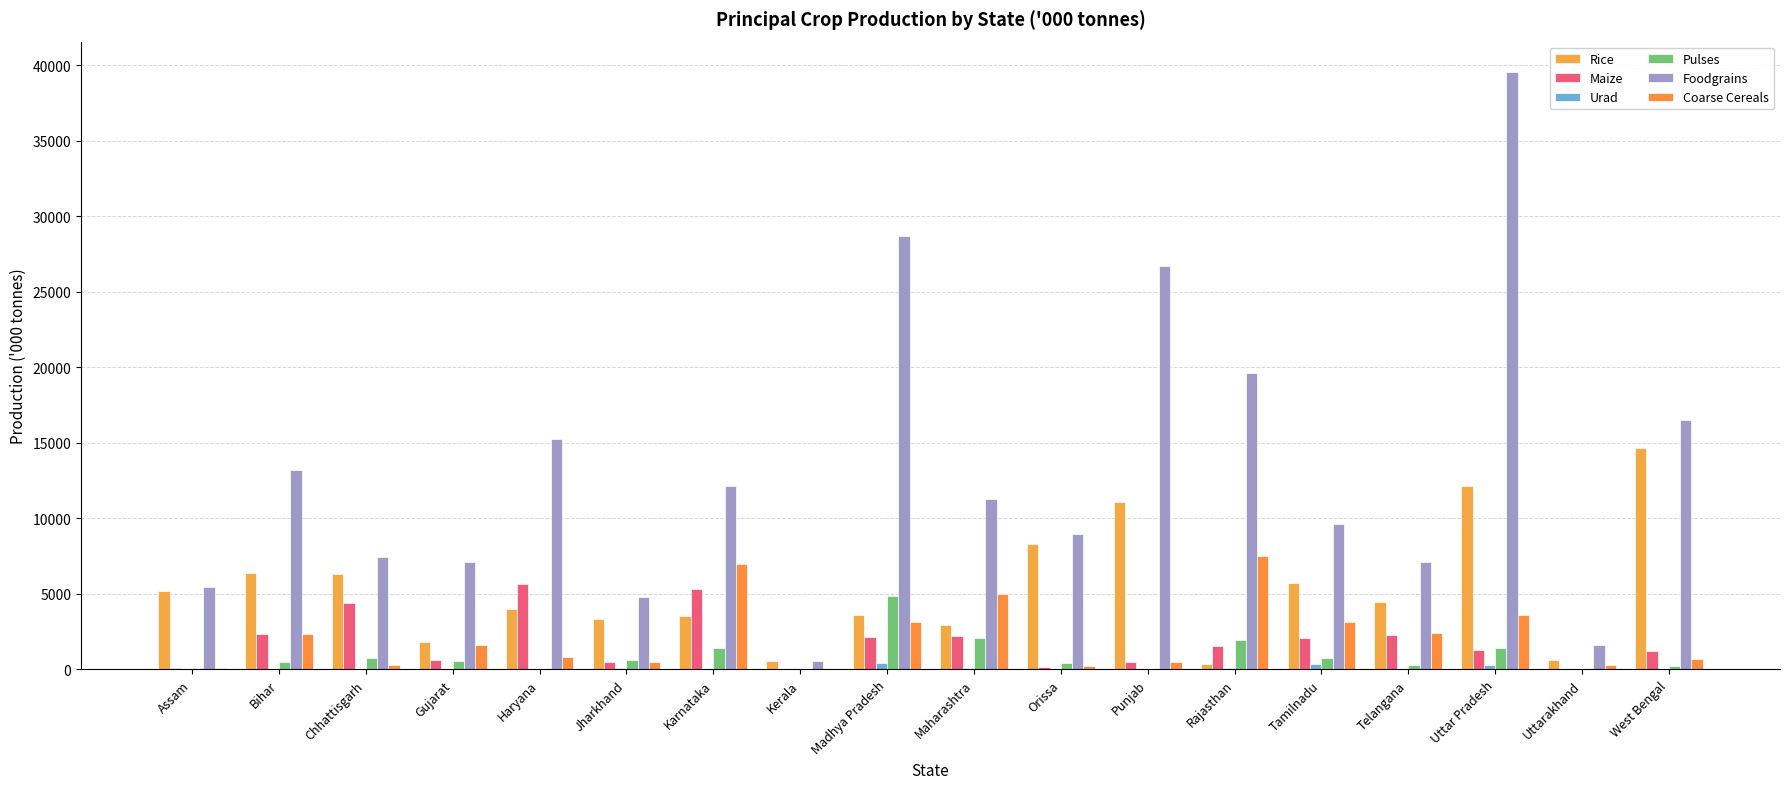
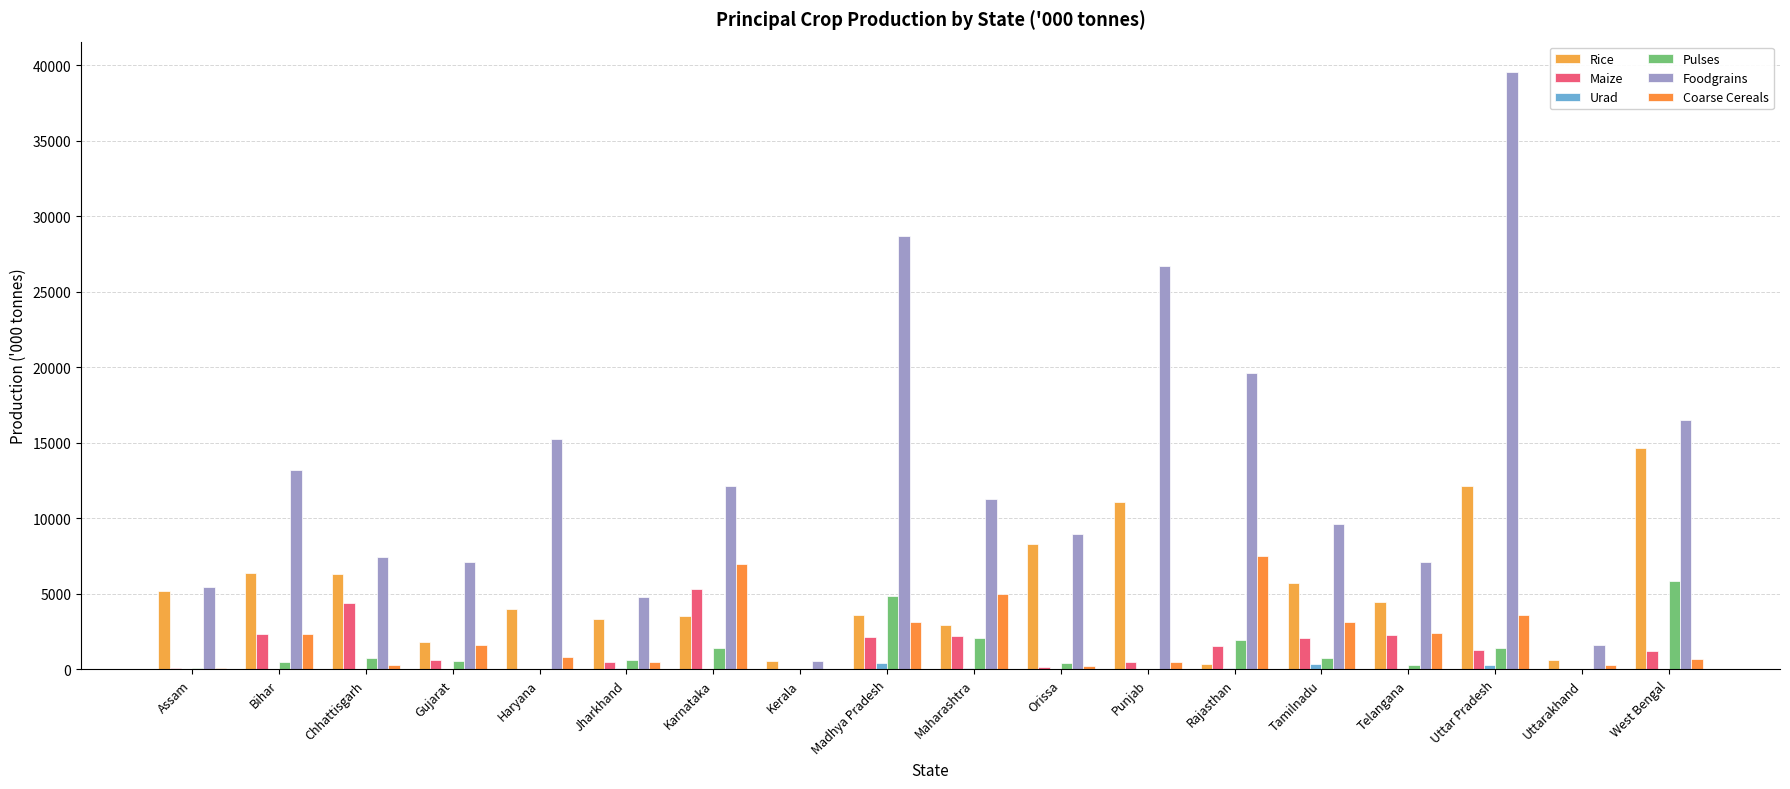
  {
    "Maize": {
      "Bihar": 2300,
      "Chhattisgarh": 4400,
      "Gujarat": 600,
-     "Haryana": 5700,
+     "Haryana": 0,
      "Jharkhand": 500,
      "Karnataka": 5300,
      "Madhya Pradesh": 2100,
      "Maharashtra": 2200,
      "Orissa": 200,
      "Punjab": 500,
      "Rajasthan": 1600,
      "Tamilnadu": 2100,
      "Telangana": 2300,
      "Uttar Pradesh": 1300,
      "West Bengal": 1200
    },
    "Pulses": {
      "Bihar": 500,
      "Chhattisgarh": 700,
      "Gujarat": 600,
      "Jharkhand": 600,
      "Karnataka": 1400,
      "Madhya Pradesh": 4800,
      "Maharashtra": 2100,
      "Orissa": 400,
      "Rajasthan": 2000,
      "Tamilnadu": 800,
      "Telangana": 300,
      "Uttar Pradesh": 1400,
-     "West Bengal": 200
+     "West Bengal": 5900
    }
  }
